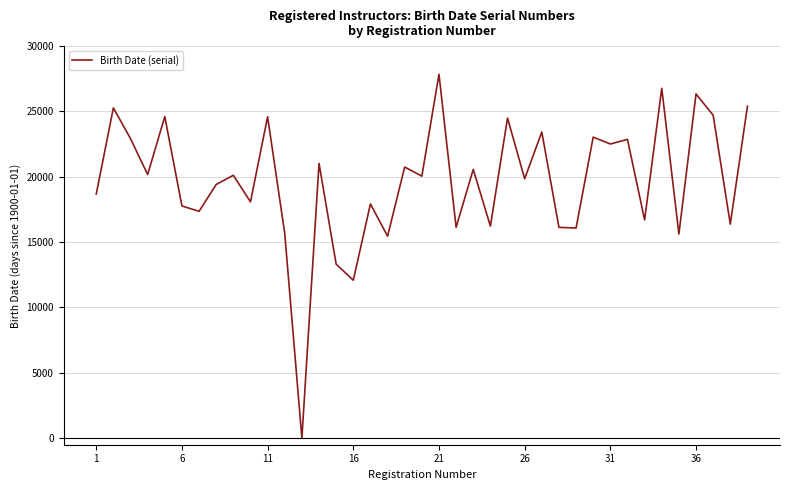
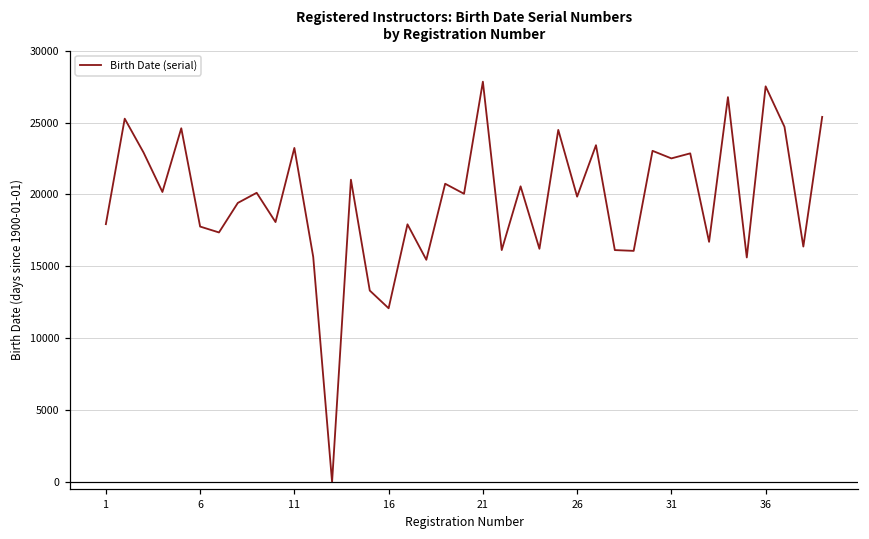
  {
-   "1": 18700,
+   "1": 17900,
    "6": 17800,
-   "11": 24600,
+   "11": 23200,
    "16": 12100,
    "21": 27800,
    "26": 19900,
    "31": 22500,
-   "36": 26300
+   "36": 27500
  }
